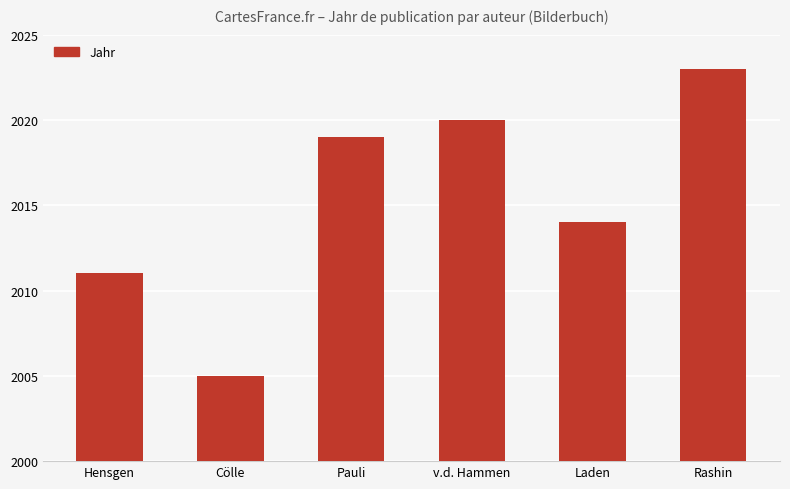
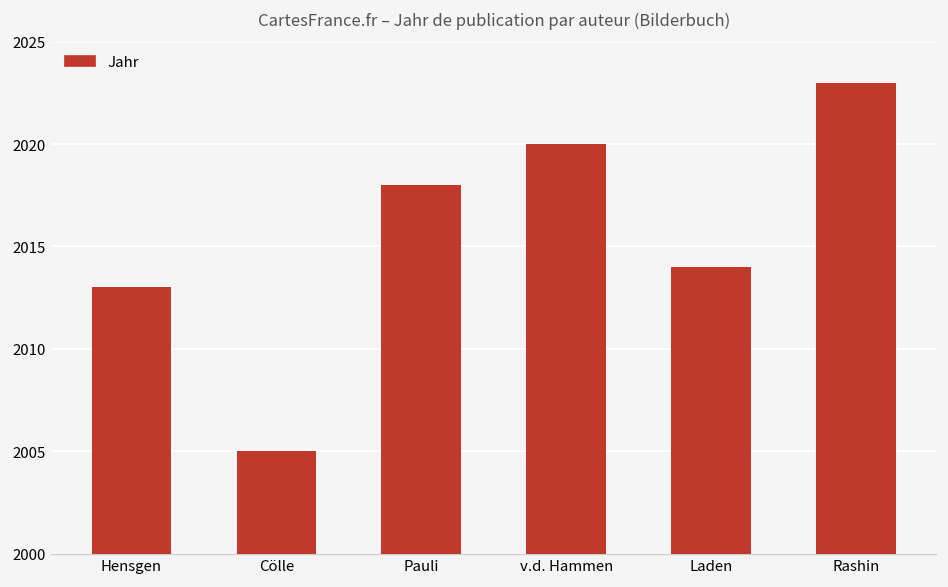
  {
-   "Hensgen": 2011,
+   "Hensgen": 2013,
    "Cölle": 2005,
-   "Pauli": 2019,
+   "Pauli": 2018,
    "v.d. Hammen": 2020,
    "Laden": 2014,
    "Rashin": 2023
  }
